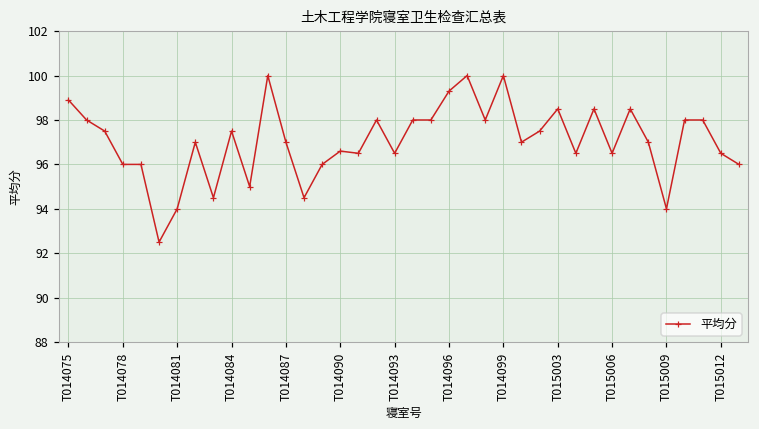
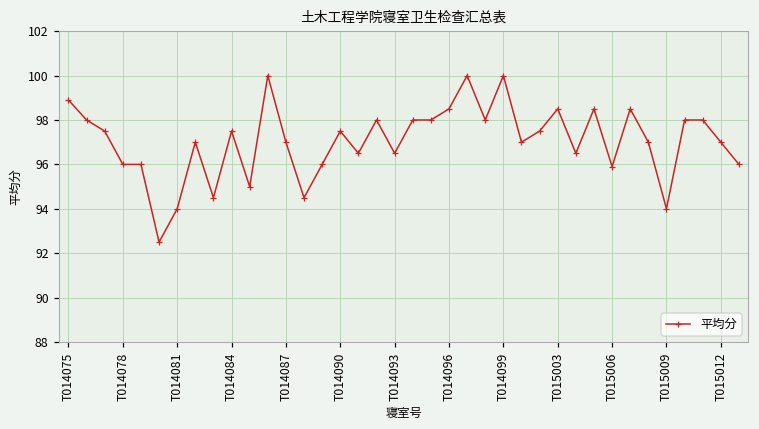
  {
    "T014075": 98.9,
    "T014078": 96.0,
    "T014081": 94.0,
    "T014084": 97.5,
    "T014087": 97.0,
-   "T014090": 96.6,
+   "T014090": 97.5,
    "T014093": 96.5,
-   "T014096": 99.3,
+   "T014096": 98.5,
    "T014099": 100.0,
    "T015003": 98.5,
-   "T015006": 96.5,
+   "T015006": 95.9,
    "T015009": 94.0,
-   "T015012": 96.5
+   "T015012": 97.0
  }
